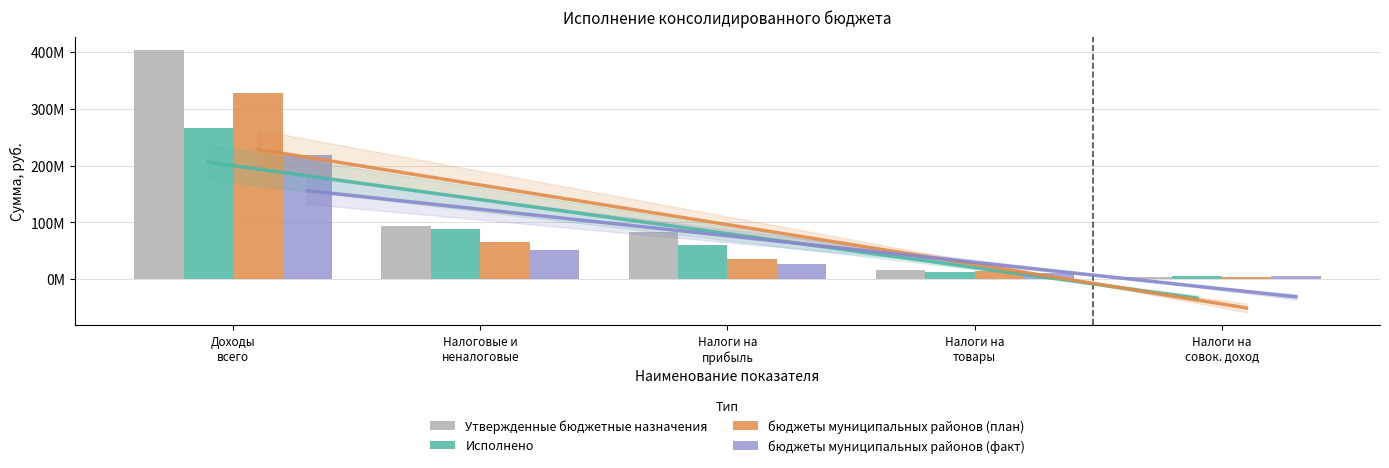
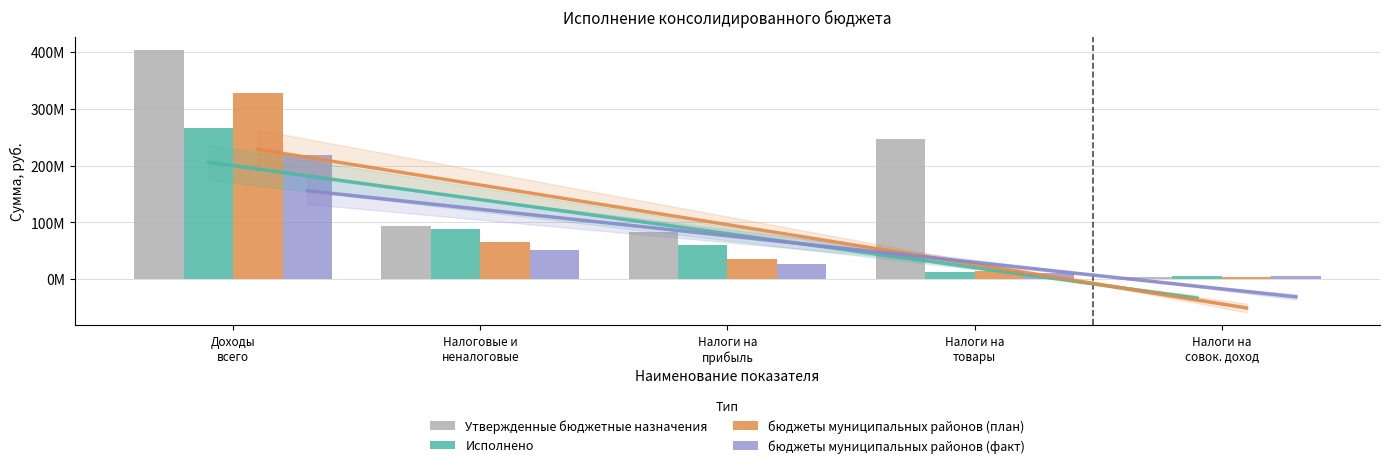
  {
    "Утвержденные бюджетные назначения": {
      "Доходы всего": 400000000,
      "Налоговые и неналоговые": 90000000,
      "Налоги на прибыль": 80000000,
-     "Налоги на товары": 20000000
+     "Налоги на товары": 250000000
    }
  }
